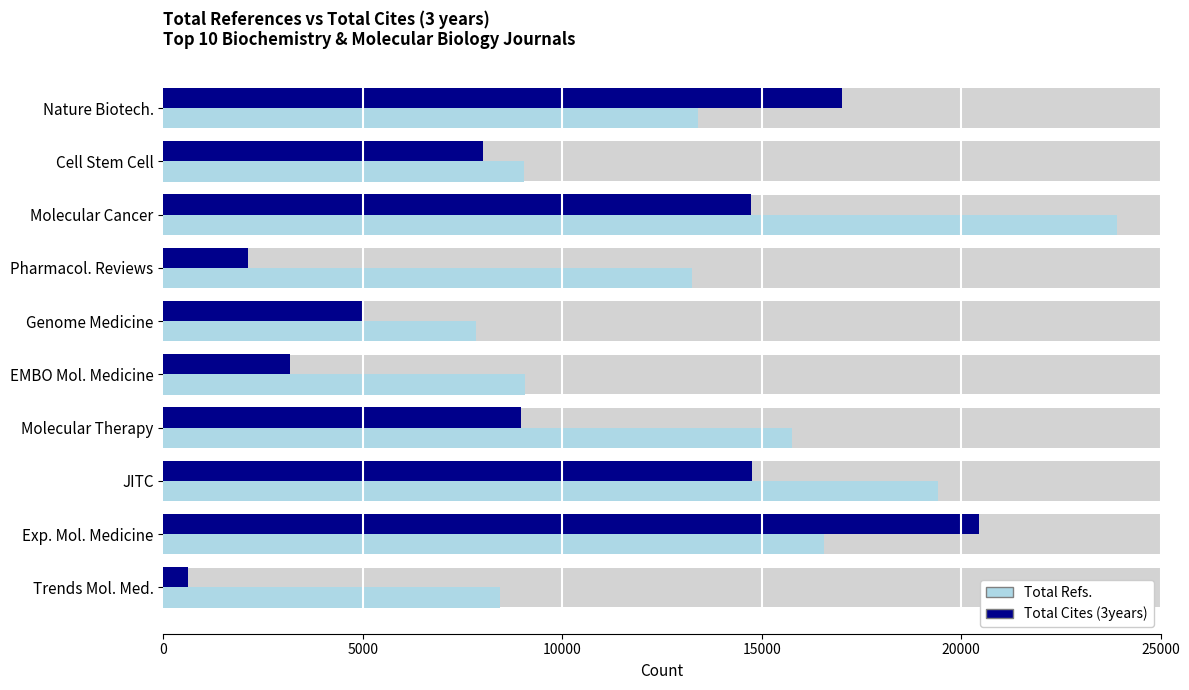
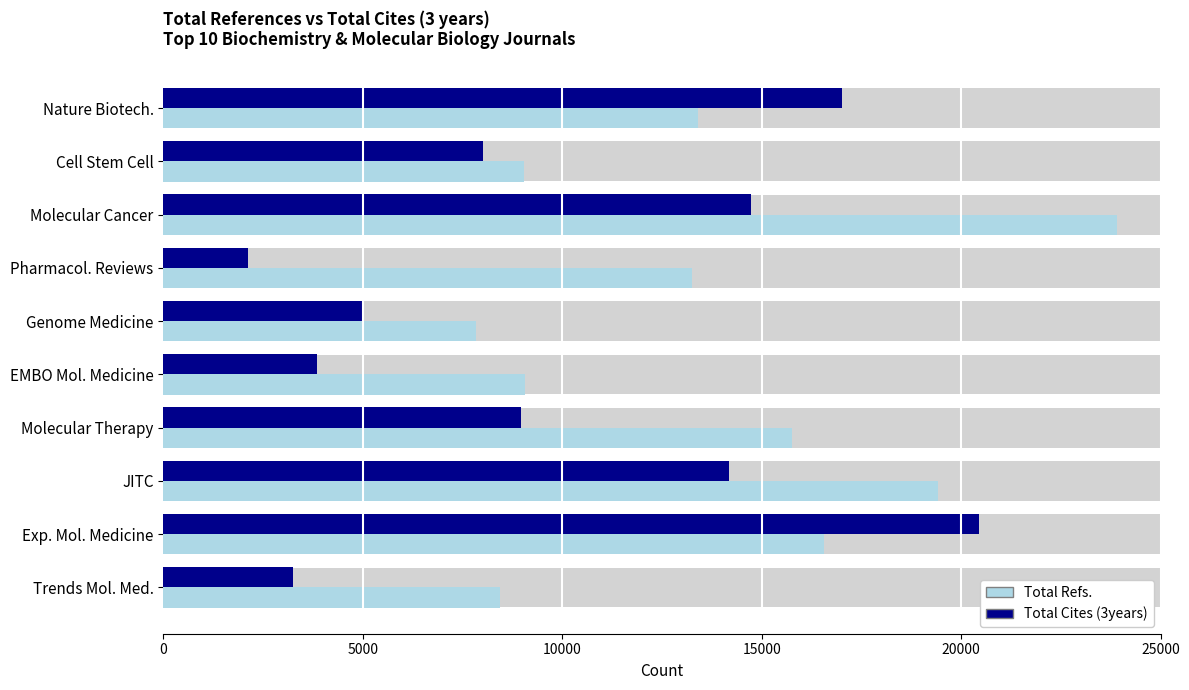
  {
    "Total Cites (3years)": {
-     "EMBO Mol. Medicine": 3200,
-     "JITC": 14700,
-     "Trends Mol. Med.": 600
+     "EMBO Mol. Medicine": 3800,
+     "JITC": 14200,
+     "Trends Mol. Med.": 3300
    }
  }
